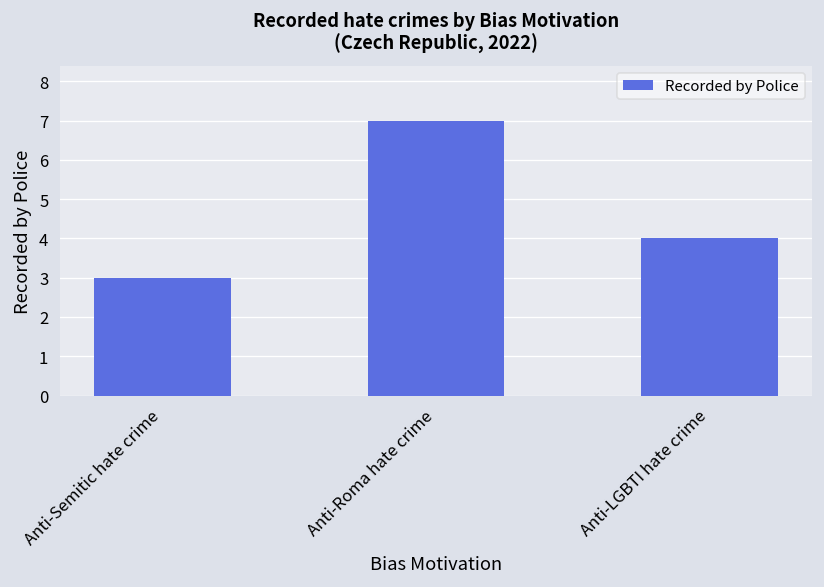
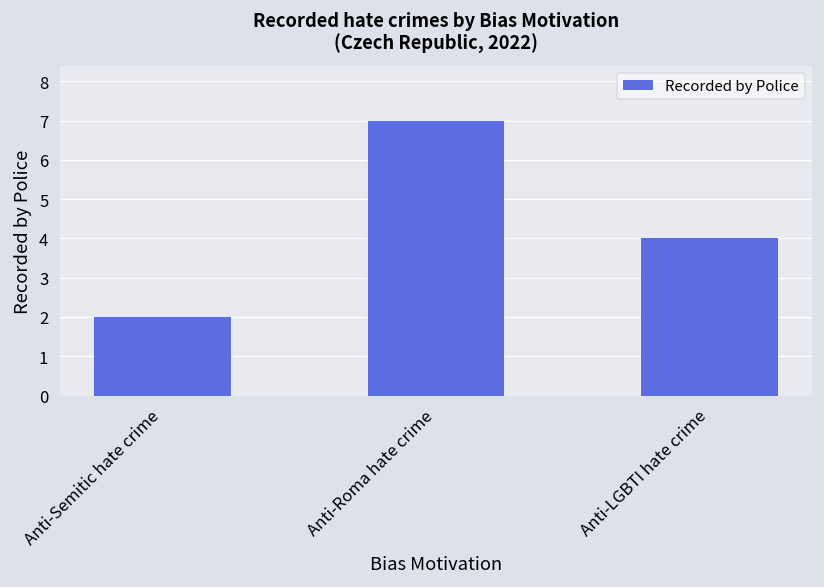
  {
-   "Anti-Semitic hate crime": 3,
+   "Anti-Semitic hate crime": 2,
    "Anti-Roma hate crime": 7,
    "Anti-LGBTI hate crime": 4
  }
